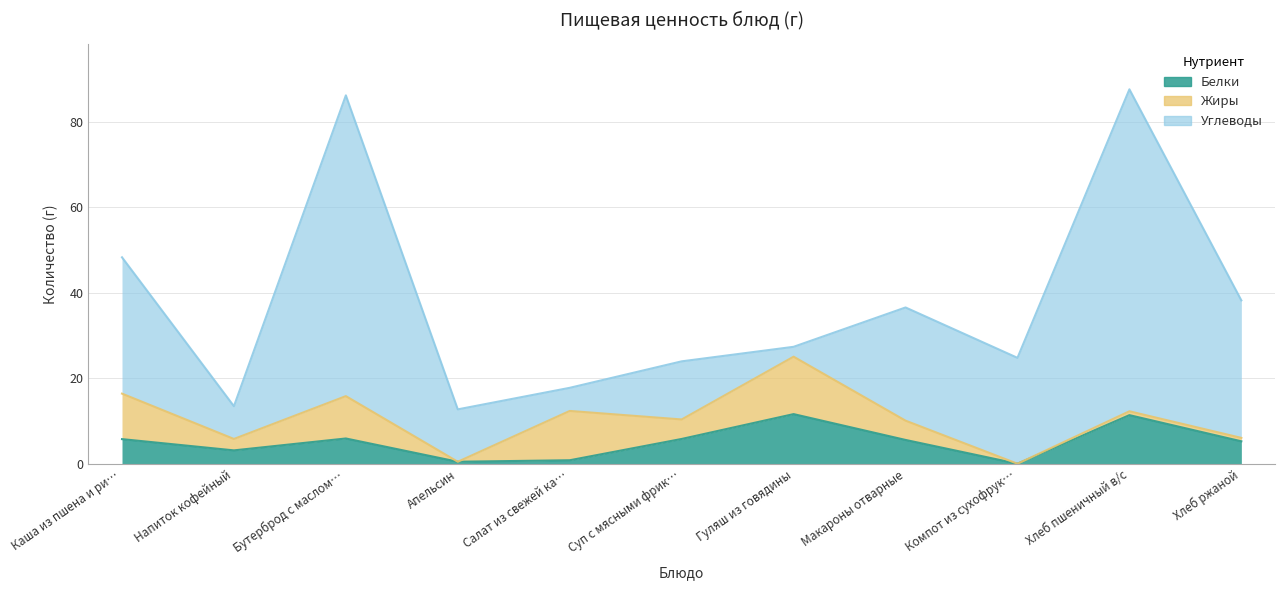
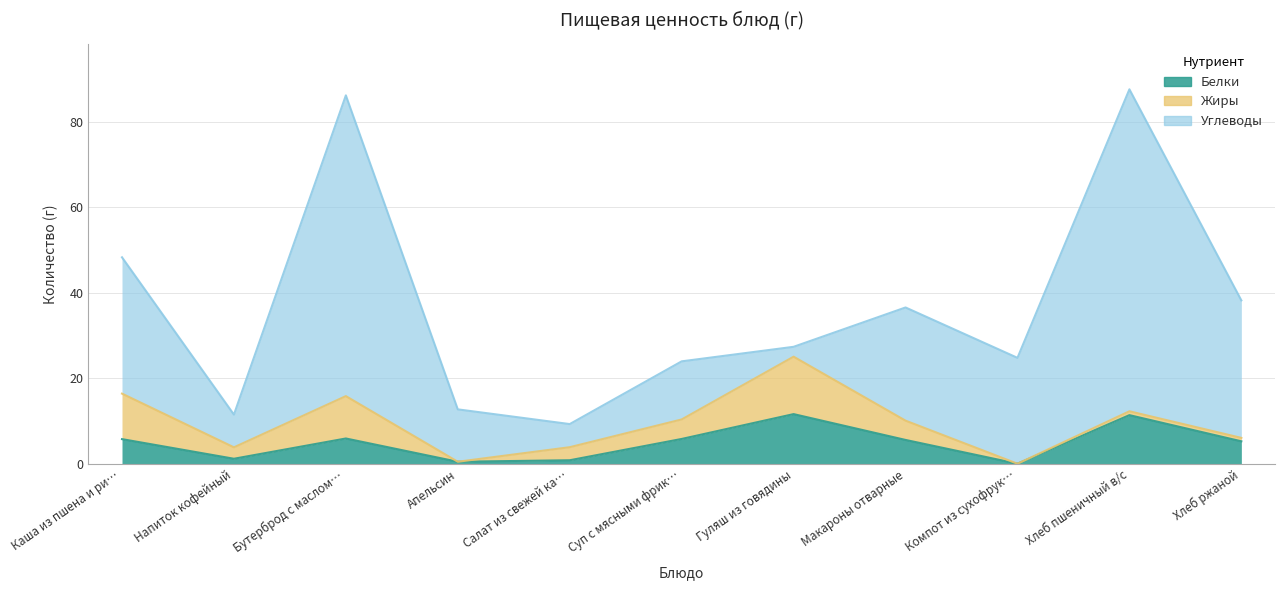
  {
    "Белки": {
      "Каша из пшена и ри…": 6,
-     "Напиток кофейный": 3,
+     "Напиток кофейный": 1,
      "Бутерброд с маслом…": 6,
      "Салат из свежей ка…": 1,
      "Суп с мясными фрик…": 6,
      "Гуляш из говядины": 12,
      "Макароны отварные": 6,
      "Хлеб пшеничный в/с": 11,
      "Хлеб ржаной": 5
    },
    "Жиры": {
      "Каша из пшена и ри…": 11,
      "Напиток кофейный": 3,
      "Бутерброд с маслом…": 10,
-     "Салат из свежей ка…": 12,
+     "Салат из свежей ка…": 3,
      "Суп с мясными фрик…": 5,
      "Гуляш из говядины": 13,
      "Макароны отварные": 5,
      "Хлеб пшеничный в/с": 1,
      "Хлеб ржаной": 1
    },
    "Углеводы": {
      "Каша из пшена и ри…": 32,
      "Напиток кофейный": 8,
      "Бутерброд с маслом…": 70,
      "Апельсин": 12,
      "Салат из свежей ка…": 5,
      "Суп с мясными фрик…": 14,
      "Гуляш из говядины": 2,
      "Макароны отварные": 26,
      "Компот из сухофрук…": 25,
      "Хлеб пшеничный в/с": 75,
      "Хлеб ржаной": 32
    }
  }
